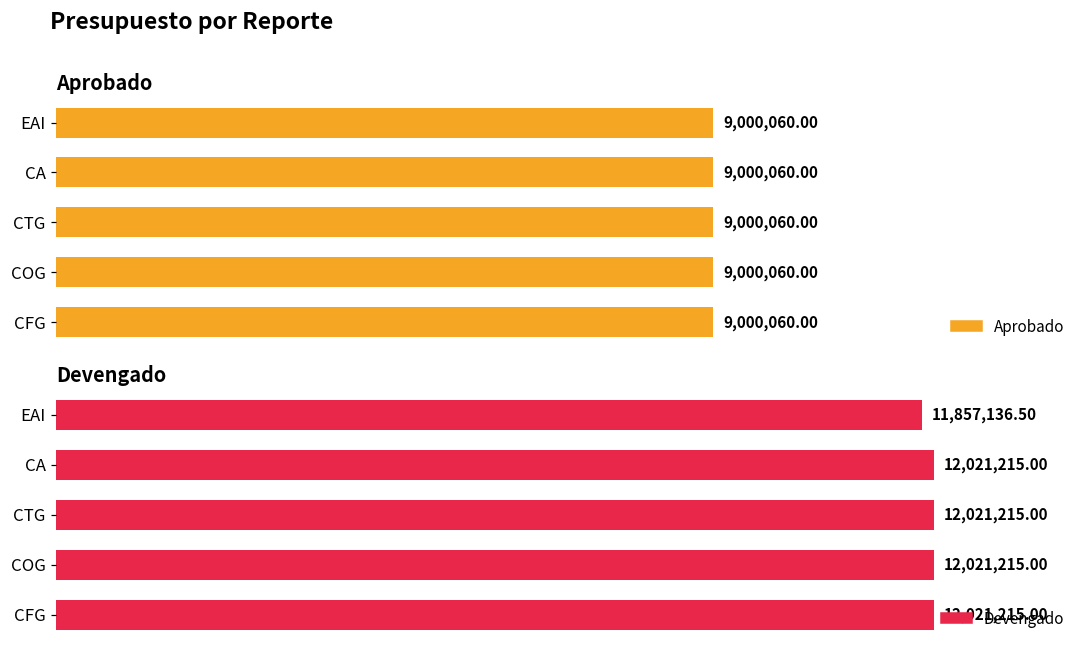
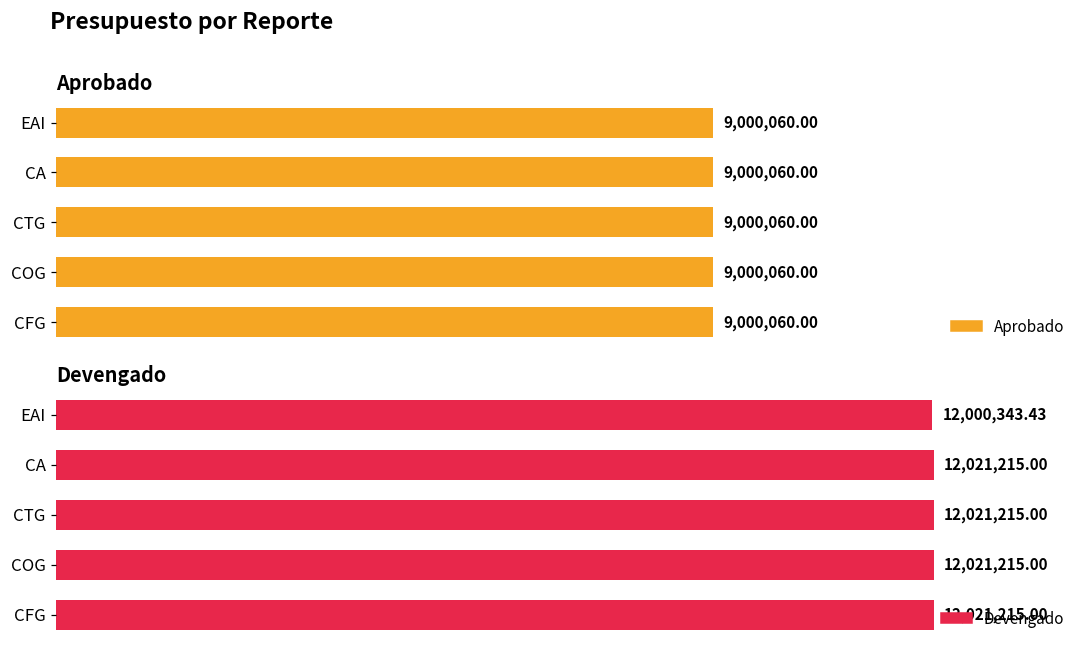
  {
    "Aprobado": {
      "EAI": "9,000,060.00",
      "CA": "9,000,060.00",
      "CTG": "9,000,060.00",
      "COG": "9,000,060.00",
      "CFG": "9,000,060.00"
    },
    "Devengado": {
-     "EAI": "11,857,136.50",
+     "EAI": "12,000,343.43",
      "CA": "12,021,215.00",
      "CTG": "12,021,215.00",
      "COG": "12,021,215.00",
      "CFG": "12,021,215.00"
    }
  }
